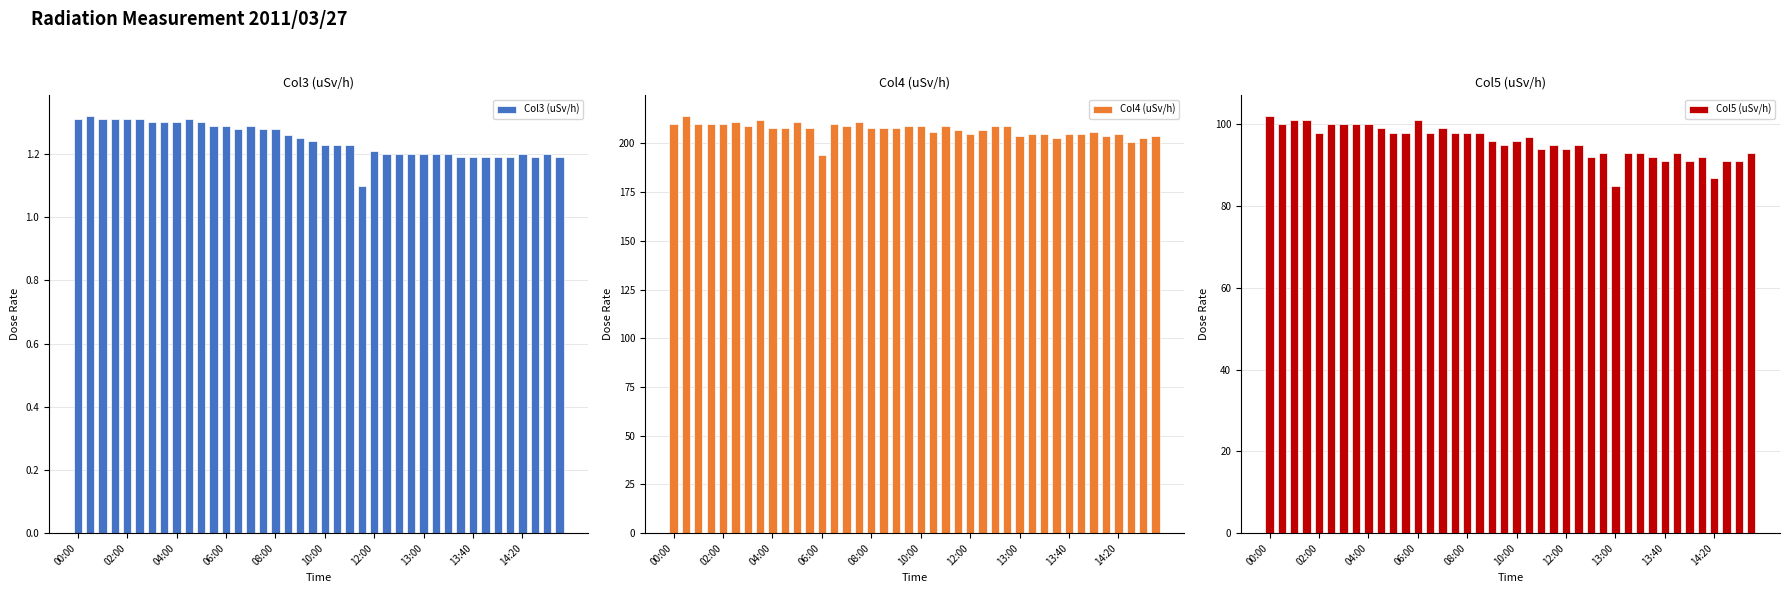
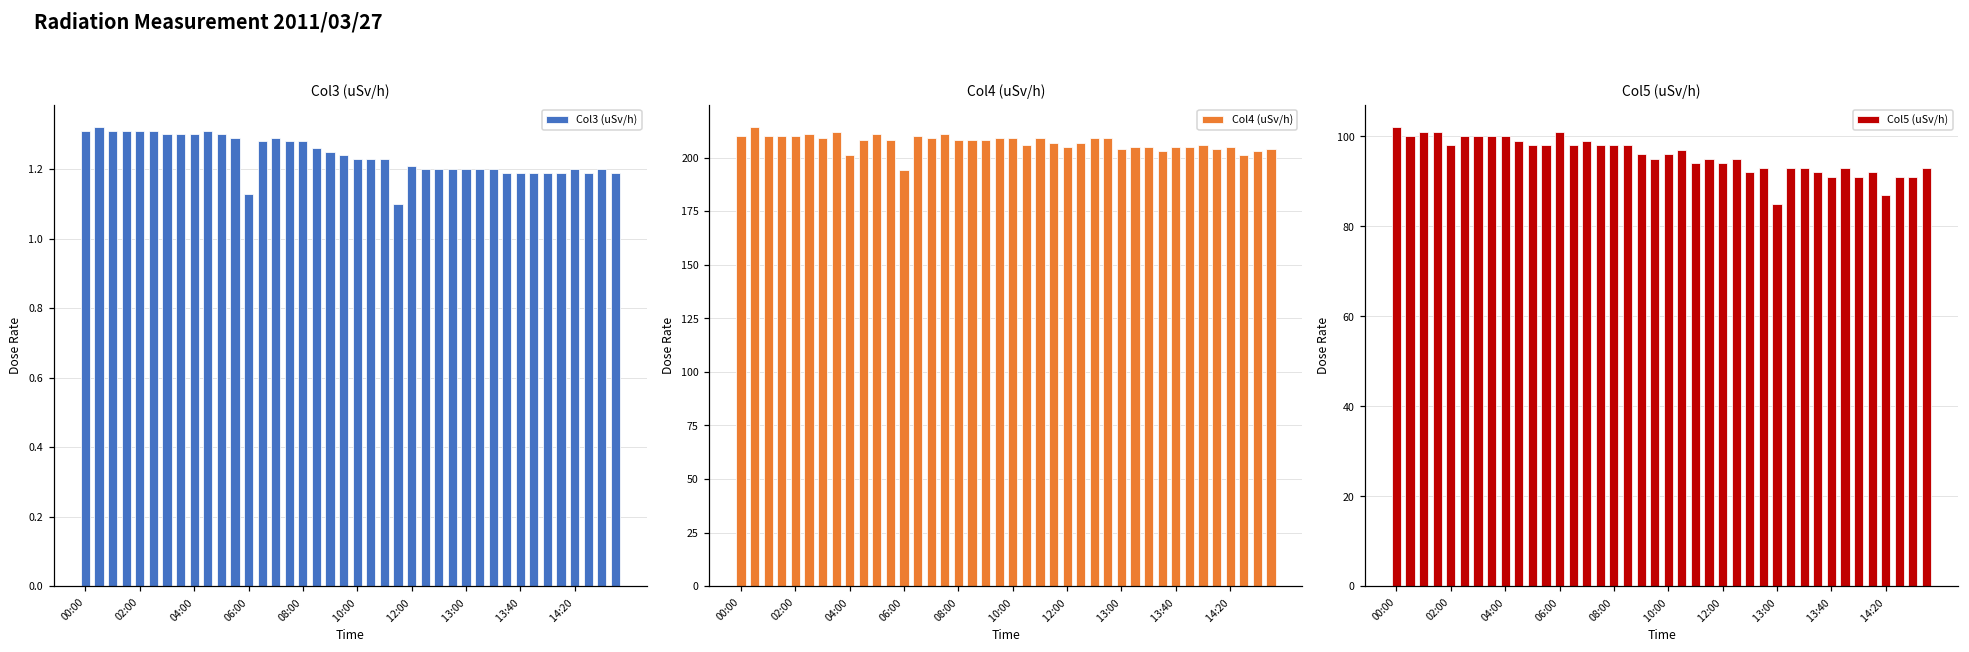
  {
    "Col3 (uSv/h)": {
      "00:00": 1.31,
      "02:00": 1.31,
      "04:00": 1.30,
-     "06:00": 1.29,
+     "06:00": 1.13,
      "08:00": 1.28,
      "10:00": 1.23,
      "12:00": 1.21,
      "13:00": 1.20,
      "13:40": 1.19,
      "14:20": 1.20
    },
    "Col4 (uSv/h)": {
      "00:00": 210,
      "02:00": 210,
-     "04:00": 208,
+     "04:00": 201,
      "06:00": 194,
      "08:00": 208,
      "10:00": 209,
      "12:00": 205,
      "13:00": 204,
      "13:40": 205,
      "14:20": 205
    },
    "Col5 (uSv/h)": {
      "00:00": 102,
      "02:00": 98,
      "04:00": 100,
      "06:00": 101,
      "08:00": 98,
      "10:00": 96,
      "12:00": 94,
      "13:00": 85,
      "13:40": 91,
      "14:20": 87
    }
  }
